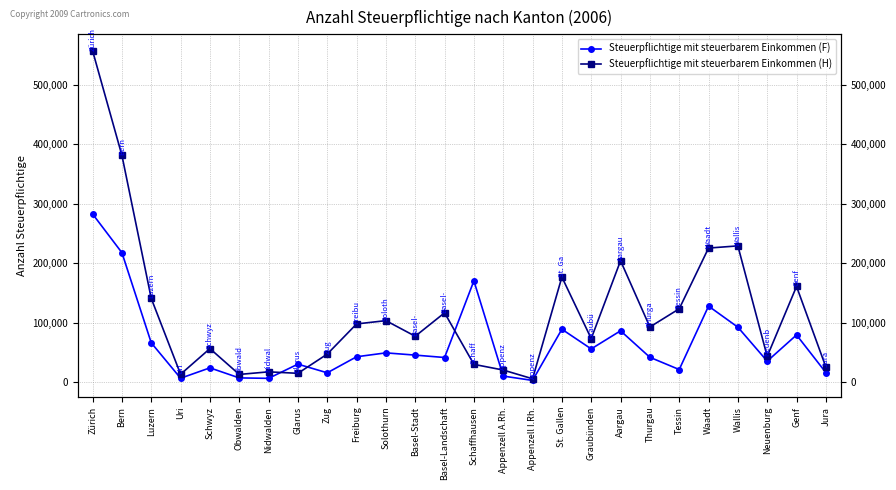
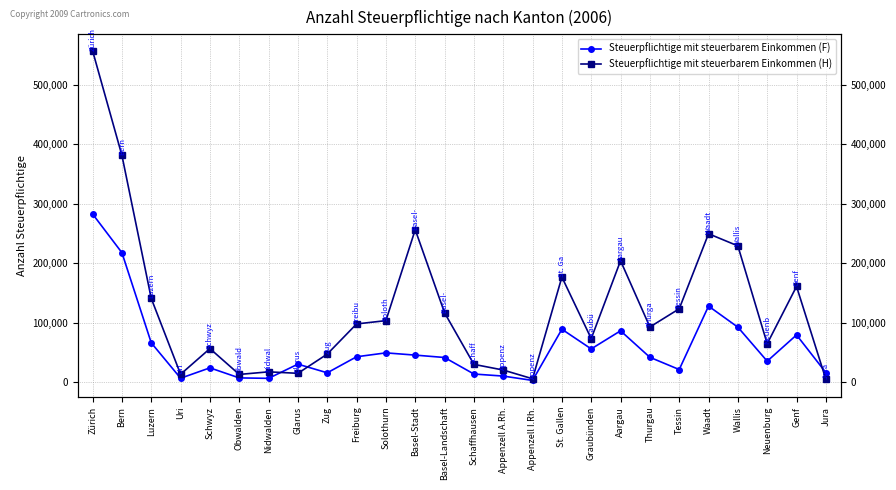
  {
    "Steuerpflichtige mit steuerbarem Einkommen (F)": {
      "Zürich": "280,000",
      "Bern": "220,000",
      "Luzern": "70,000",
      "Uri": "10,000",
      "Schwyz": "20,000",
      "Obwalden": "10,000",
      "Nidwalden": "10,000",
      "Glarus": "30,000",
      "Zug": "20,000",
      "Freiburg": "40,000",
      "Solothurn": "50,000",
      "Basel-Stadt": "50,000",
      "Basel-Landschaft": "40,000",
-     "Schaffhausen": "170,000",
+     "Schaffhausen": "10,000",
      "Appenzell A.Rh.": "10,000",
      "St. Gallen": "90,000",
      "Graubünden": "60,000",
      "Aargau": "90,000",
      "Thurgau": "40,000",
      "Tessin": "20,000",
      "Waadt": "130,000",
      "Wallis": "90,000",
      "Neuenburg": "40,000",
      "Genf": "80,000",
      "Jura": "20,000"
    },
    "Steuerpflichtige mit steuerbarem Einkommen (H)": {
      "Zürich": "560,000",
      "Bern": "380,000",
      "Luzern": "140,000",
      "Uri": "10,000",
      "Schwyz": "60,000",
      "Obwalden": "10,000",
      "Nidwalden": "20,000",
      "Glarus": "10,000",
      "Zug": "50,000",
      "Freiburg": "100,000",
      "Solothurn": "100,000",
-     "Basel-Stadt": "80,000",
+     "Basel-Stadt": "260,000",
      "Basel-Landschaft": "120,000",
      "Schaffhausen": "30,000",
      "Appenzell A.Rh.": "20,000",
      "St. Gallen": "180,000",
      "Graubünden": "70,000",
      "Aargau": "200,000",
      "Thurgau": "90,000",
      "Tessin": "120,000",
-     "Waadt": "230,000",
+     "Waadt": "250,000",
      "Wallis": "230,000",
-     "Neuenburg": "40,000",
+     "Neuenburg": "60,000",
      "Genf": "160,000",
-     "Jura": "30,000"
+     "Jura": "0"
    }
  }
